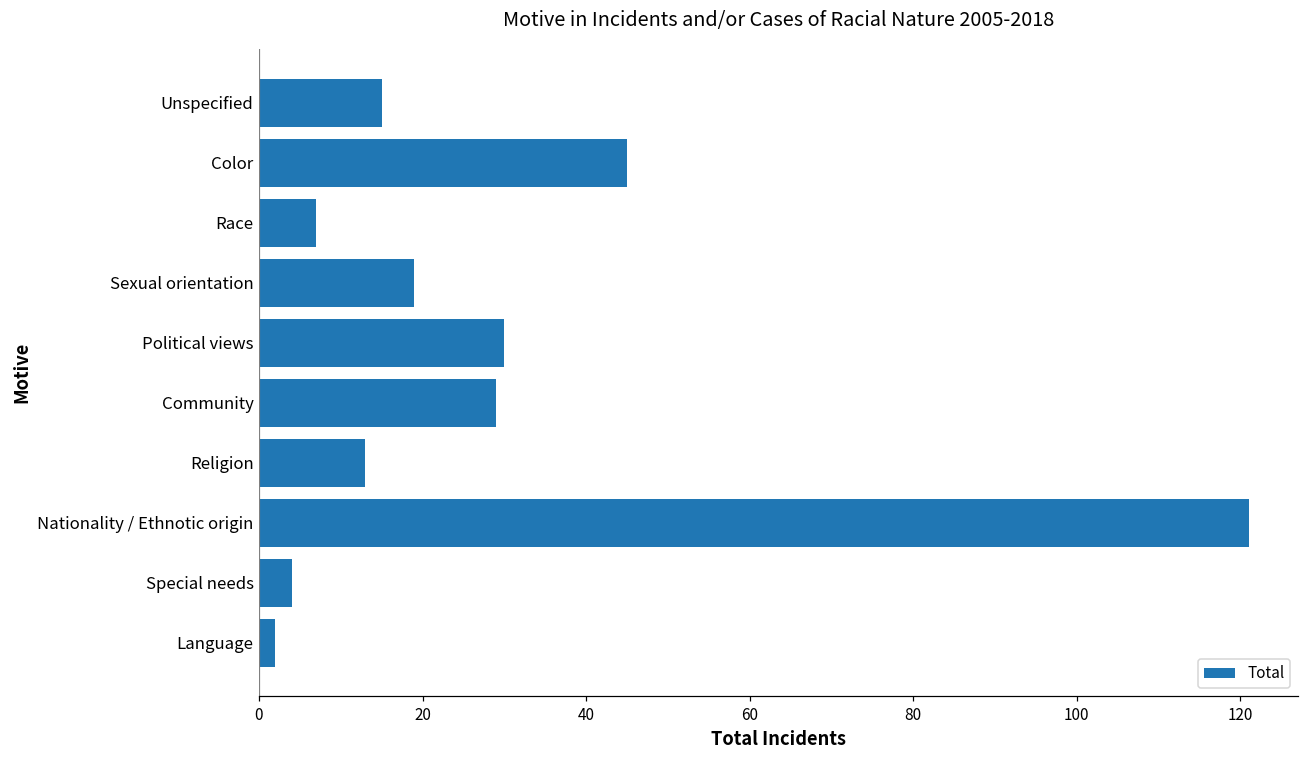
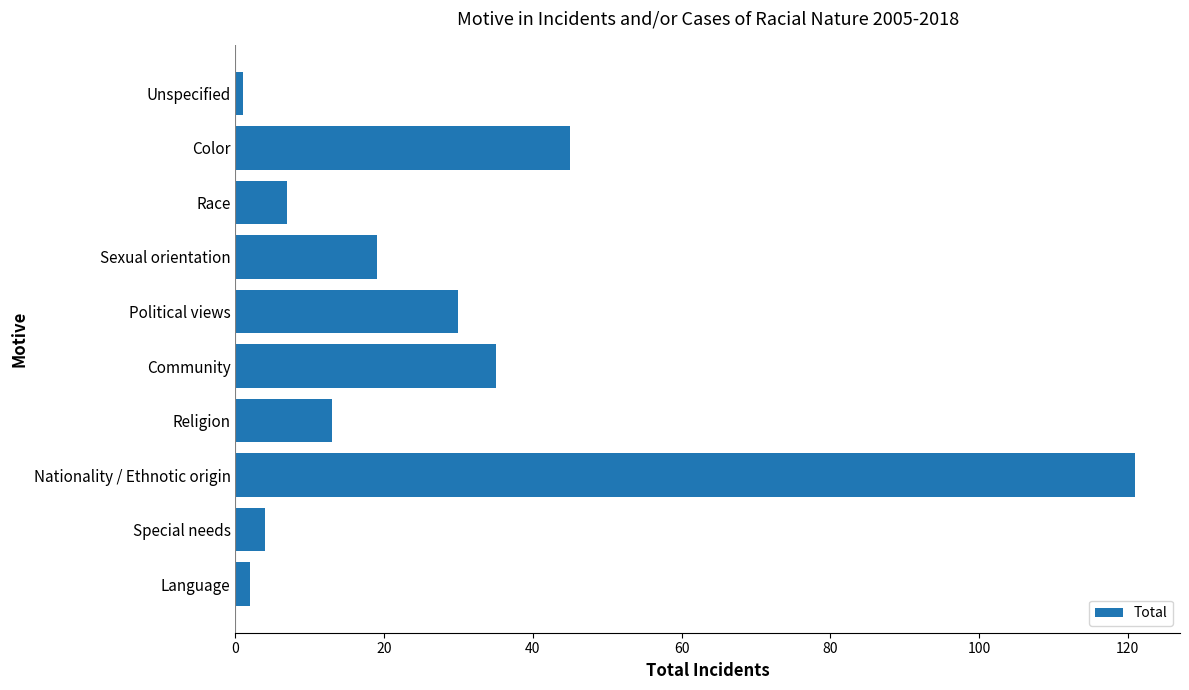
  {
-   "Unspecified": 15,
+   "Unspecified": 1,
    "Color": 45,
    "Race": 7,
    "Sexual orientation": 19,
    "Political views": 30,
-   "Community": 29,
+   "Community": 35,
    "Religion": 13,
    "Nationality / Ethnotic origin": 121,
    "Special needs": 4,
    "Language": 2
  }
